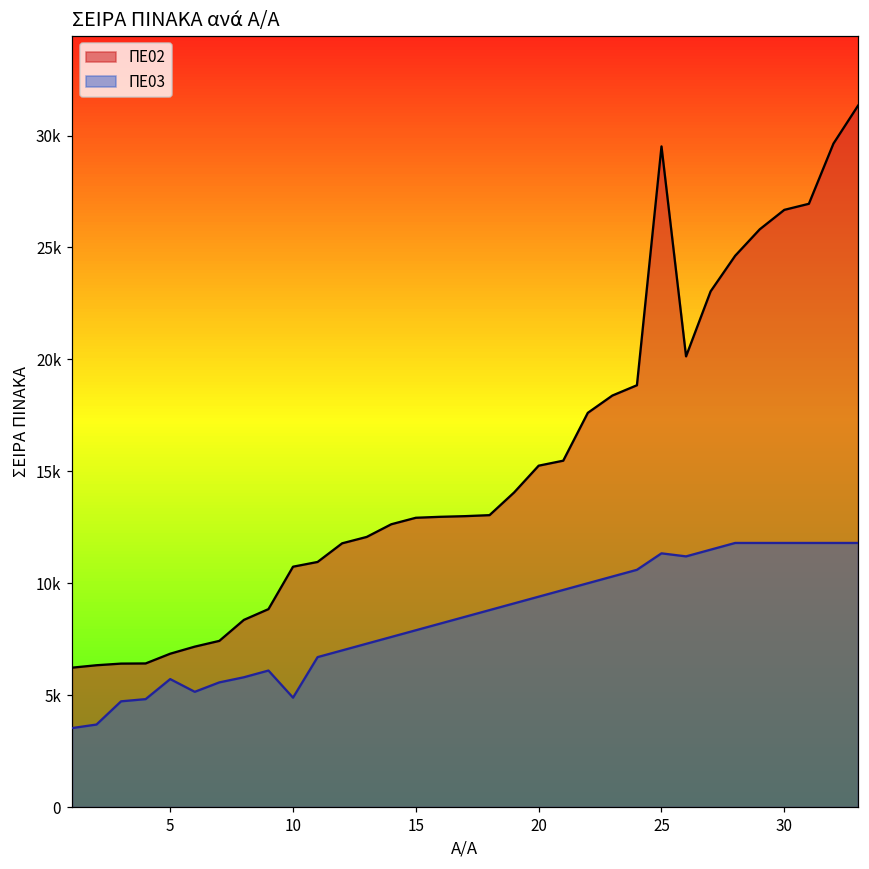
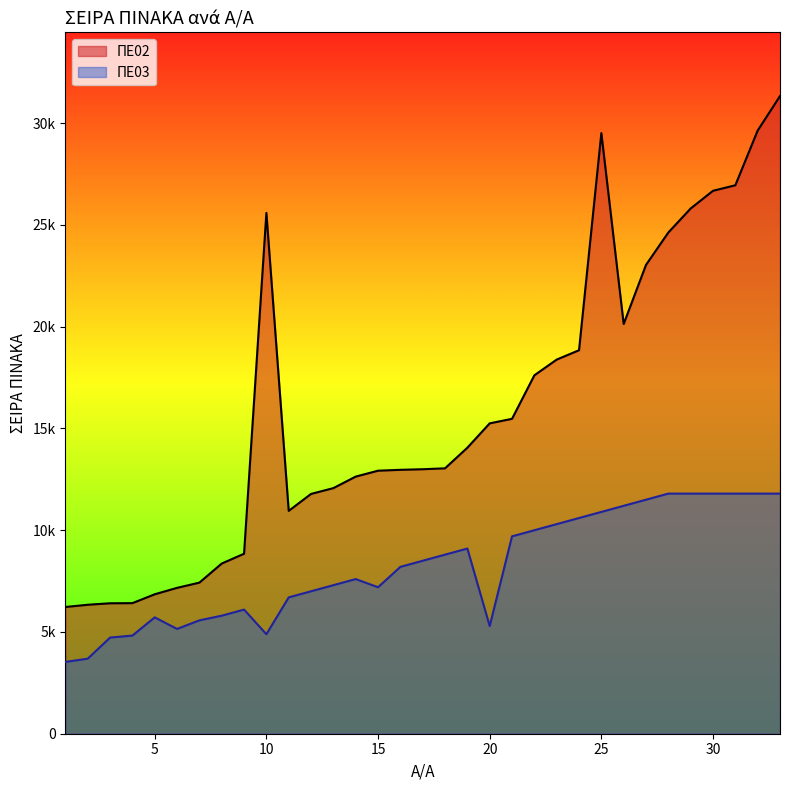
  {
    "ΠΕ02": {
      "5": 6900,
-     "10": 10700,
+     "10": 25600,
      "15": 12900,
      "20": 15300,
      "25": 29500,
      "30": 26700
    },
    "ΠΕ03": {
      "5": 5700,
      "10": 4900,
-     "15": 7900,
-     "20": 9400,
-     "25": 11300,
+     "15": 7200,
+     "20": 5300,
+     "25": 10900,
      "30": 11800
    }
  }
